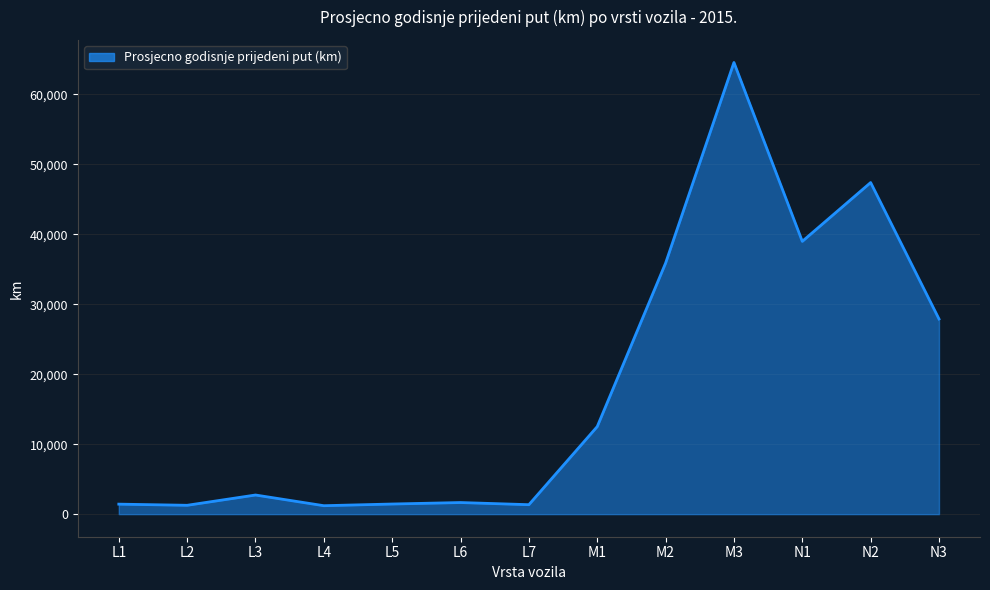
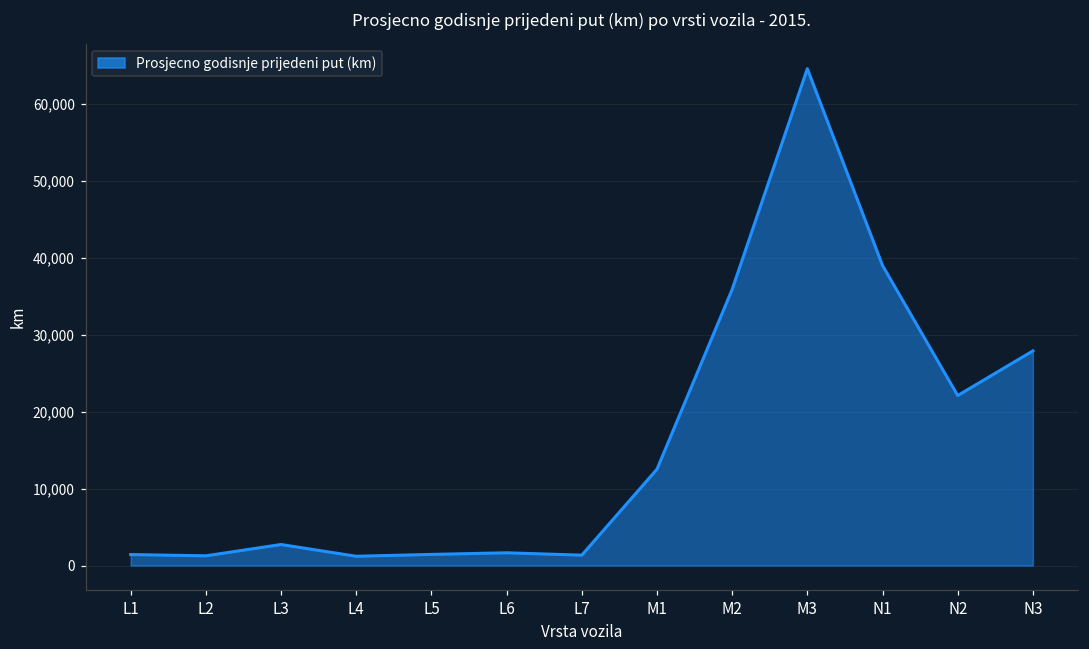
  {
    "L1": "1,000",
    "L2": "1,000",
    "L3": "3,000",
    "L4": "1,000",
    "L5": "1,000",
    "L6": "2,000",
    "L7": "1,000",
    "M1": "13,000",
    "M2": "36,000",
    "M3": "65,000",
    "N1": "39,000",
-   "N2": "47,000",
+   "N2": "22,000",
    "N3": "28,000"
  }
